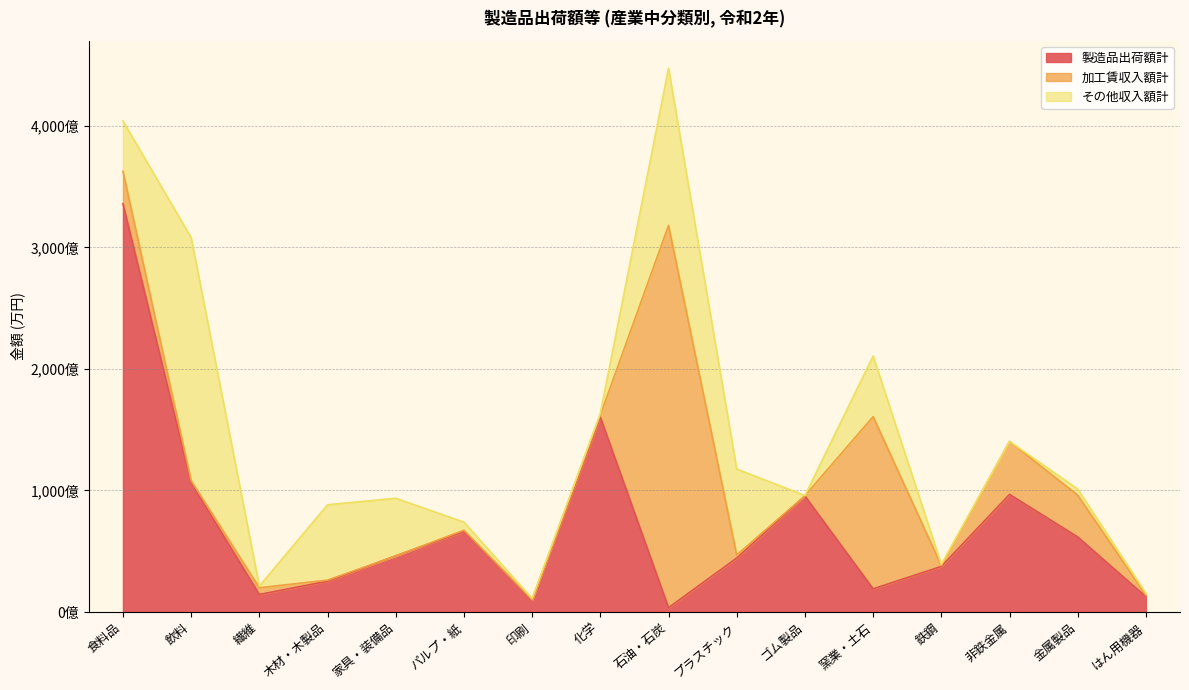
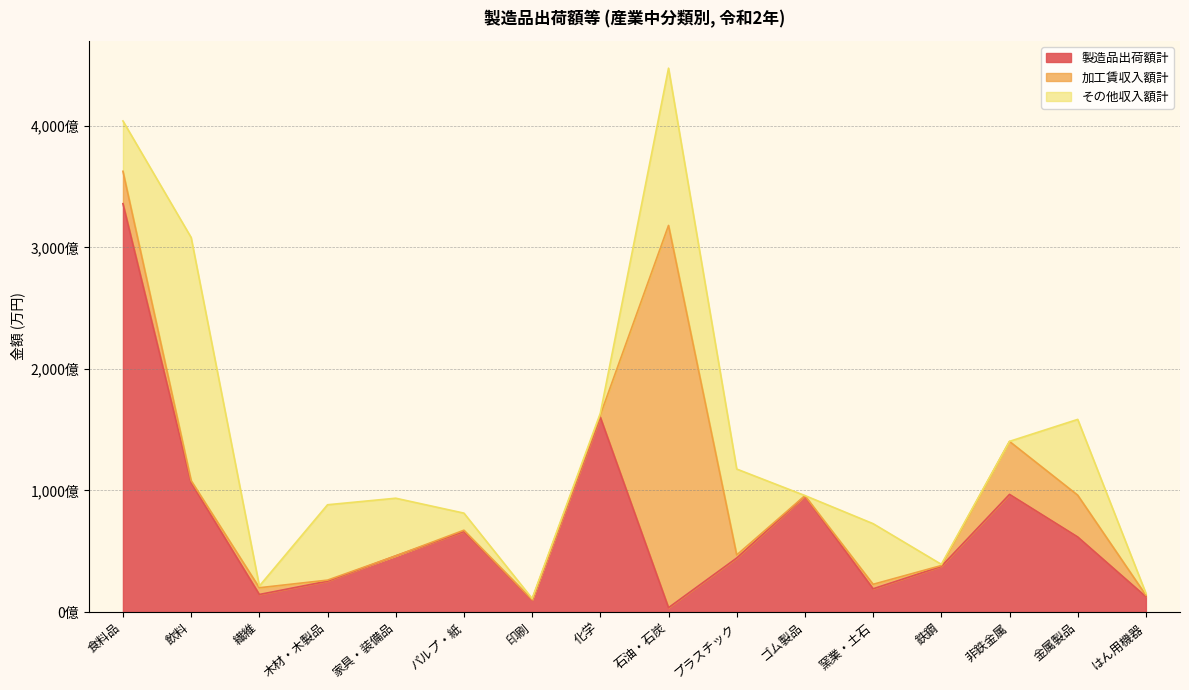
  {
    "製造品出荷額計": {
      "食料品": "3,360億",
      "繊維": "140億",
      "石油・石炭": "40億",
      "プラスチック": "440億",
      "窯業・土石": "190億",
      "非鉄金属": "970億",
      "金属製品": "620億"
    },
    "加工賃収入額計": {
      "食料品": "270億",
      "石油・石炭": "3,140億",
      "プラスチック": "30億",
-     "窯業・土石": "1,420億",
+     "窯業・土石": "40億",
      "金属製品": "340億"
    },
    "その他収入額計": {
      "食料品": "410億",
      "飲料": "2,000億",
      "木材・木製品": "620億",
      "家具・装備品": "470億",
-     "パルプ・紙": "70億",
+     "パルプ・紙": "140億",
      "石油・石炭": "1,290億",
      "プラスチック": "710億",
      "窯業・土石": "500億",
-     "金属製品": "50億"
+     "金属製品": "620億"
    }
  }
